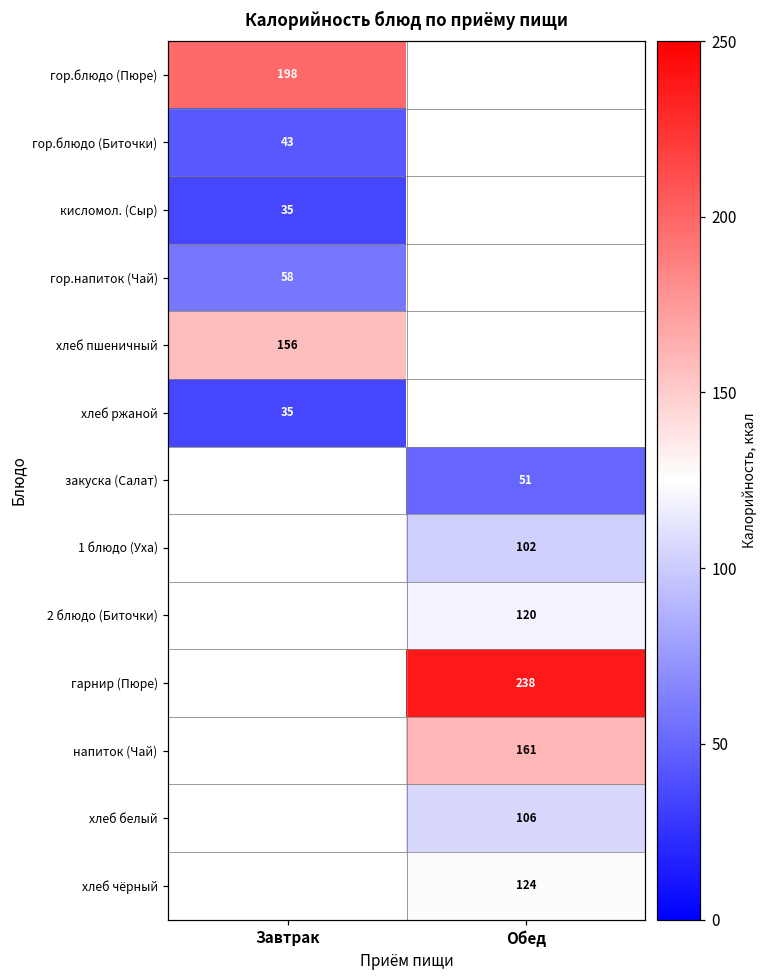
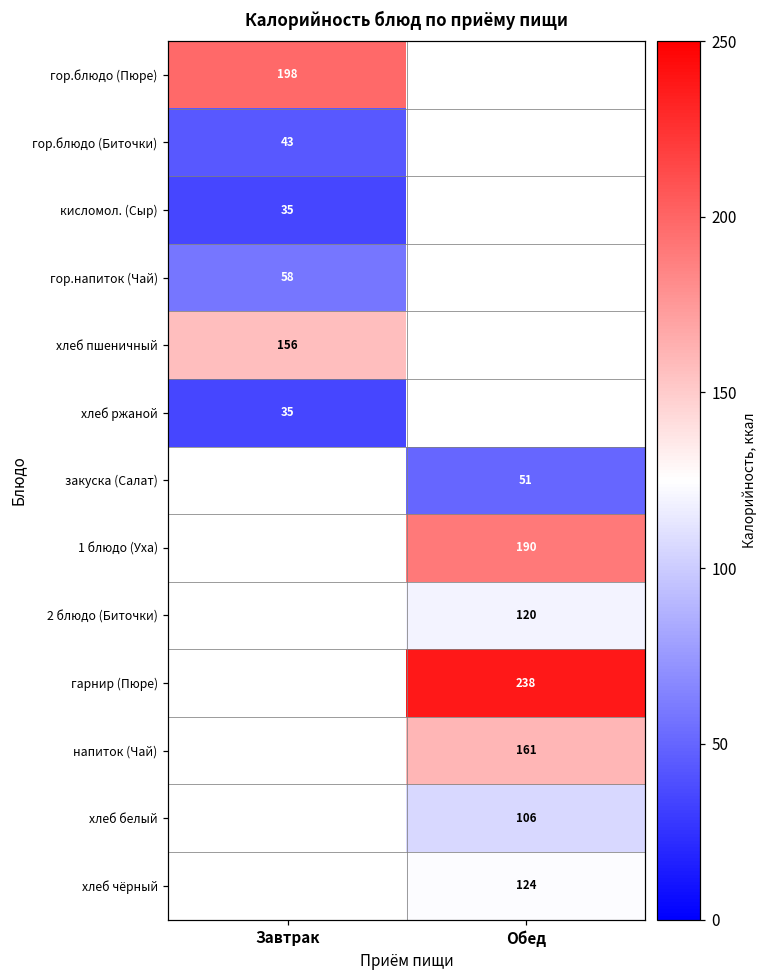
  {
    "гор.блюдо (Пюре)": {
      "Завтрак": 198
    },
    "гор.блюдо (Биточки)": {
      "Завтрак": 43
    },
    "кисломол. (Сыр)": {
      "Завтрак": 35
    },
    "гор.напиток (Чай)": {
      "Завтрак": 58
    },
    "хлеб пшеничный": {
      "Завтрак": 156
    },
    "хлеб ржаной": {
      "Завтрак": 35
    },
    "закуска (Салат)": {
      "Обед": 51
    },
    "1 блюдо (Уха)": {
-     "Обед": 102
+     "Обед": 190
    },
    "2 блюдо (Биточки)": {
      "Обед": 120
    },
    "гарнир (Пюре)": {
      "Обед": 238
    },
    "напиток (Чай)": {
      "Обед": 161
    },
    "хлеб белый": {
      "Обед": 106
    },
    "хлеб чёрный": {
      "Обед": 124
    }
  }
